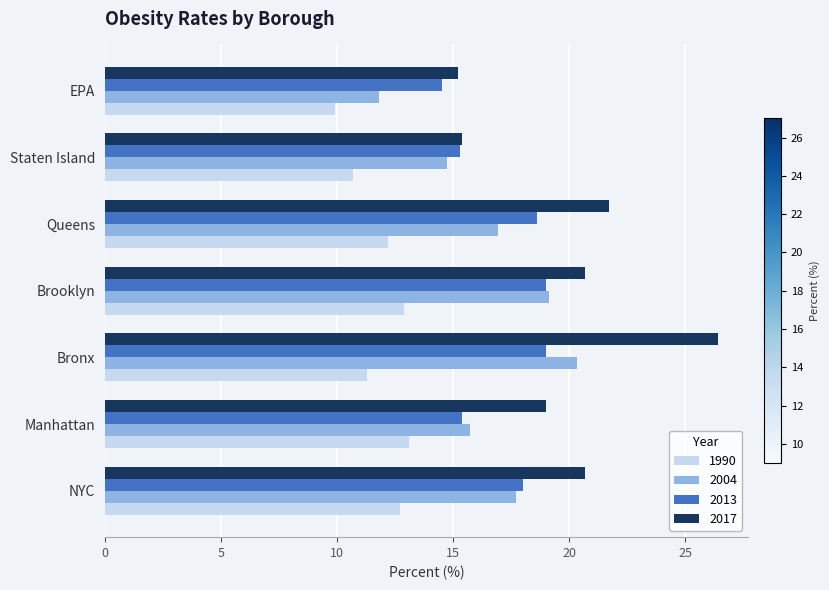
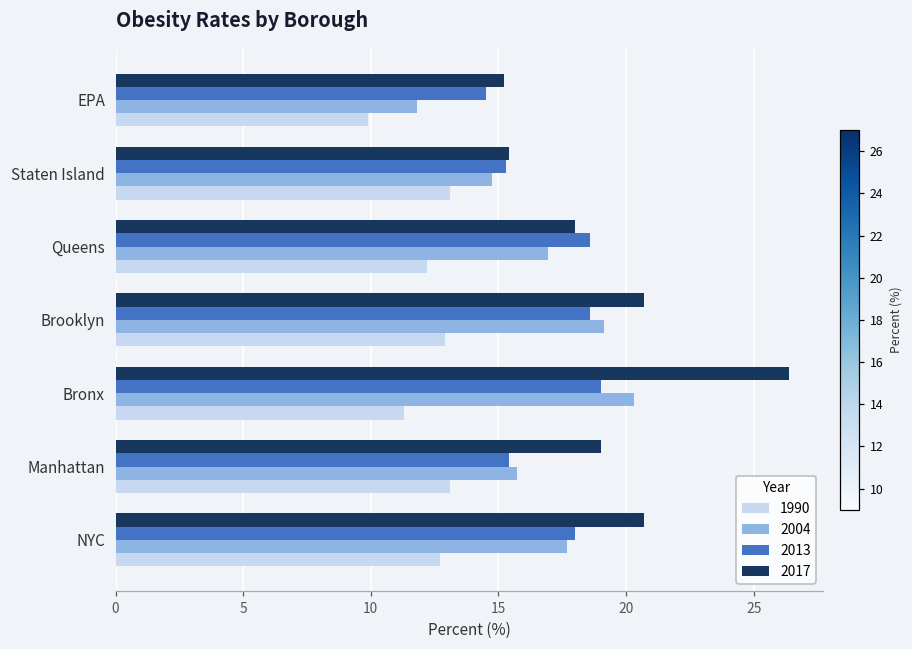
  {
    "1990": {
      "EPA": 9.9,
-     "Staten Island": 10.7,
+     "Staten Island": 13.1,
      "Queens": 12.2,
      "Brooklyn": 12.9,
      "Bronx": 11.3,
      "Manhattan": 13.1,
      "NYC": 12.7
    },
    "2004": {
      "EPA": 11.8,
      "Staten Island": 14.7,
      "Queens": 16.9,
      "Brooklyn": 19.2,
      "Bronx": 20.3,
      "Manhattan": 15.7,
      "NYC": 17.7
    },
    "2013": {
      "EPA": 14.5,
      "Staten Island": 15.3,
      "Queens": 18.6,
-     "Brooklyn": 19.0,
+     "Brooklyn": 18.6,
      "Bronx": 19.0,
      "Manhattan": 15.4,
      "NYC": 18.0
    },
    "2017": {
      "EPA": 15.2,
      "Staten Island": 15.4,
-     "Queens": 21.7,
+     "Queens": 18.0,
      "Brooklyn": 20.7,
      "Bronx": 26.4,
      "Manhattan": 19.0,
      "NYC": 20.7
    }
  }
